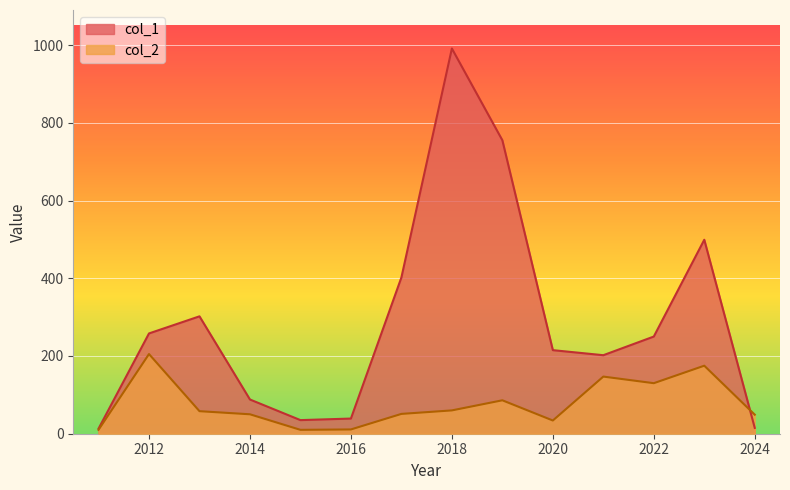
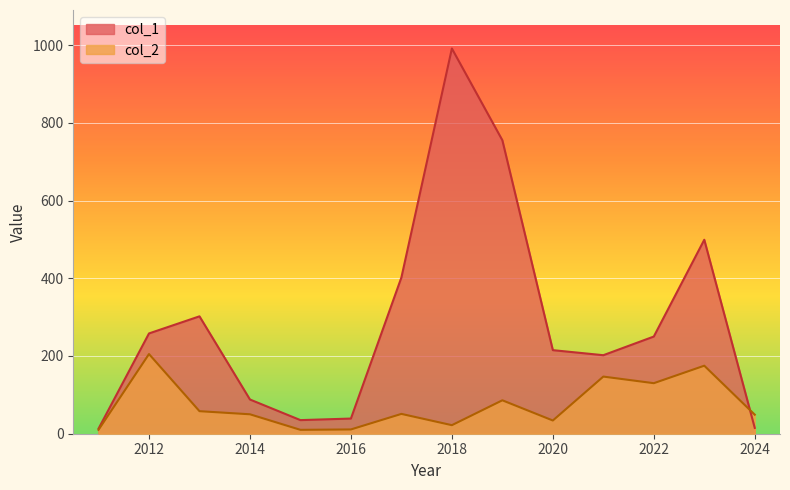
  {
    "col_1": {
      "2012": 260,
      "2014": 90,
      "2016": 40,
      "2018": 990,
      "2020": 220,
      "2022": 250,
      "2024": 20
    },
    "col_2": {
      "2012": 210,
      "2014": 50,
      "2016": 10,
-     "2018": 60,
+     "2018": 20,
      "2020": 30,
      "2022": 130,
      "2024": 50
    }
  }
